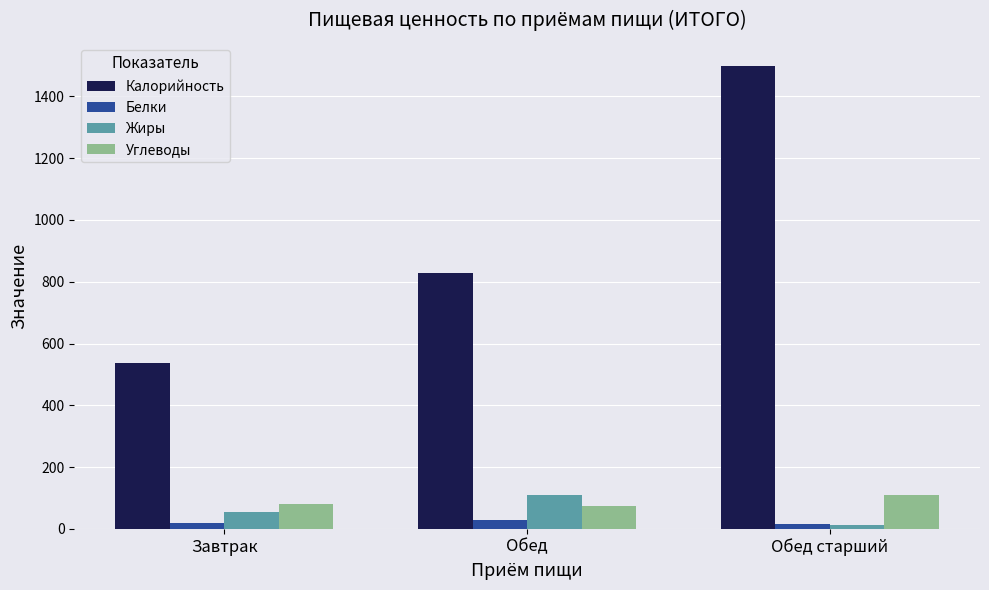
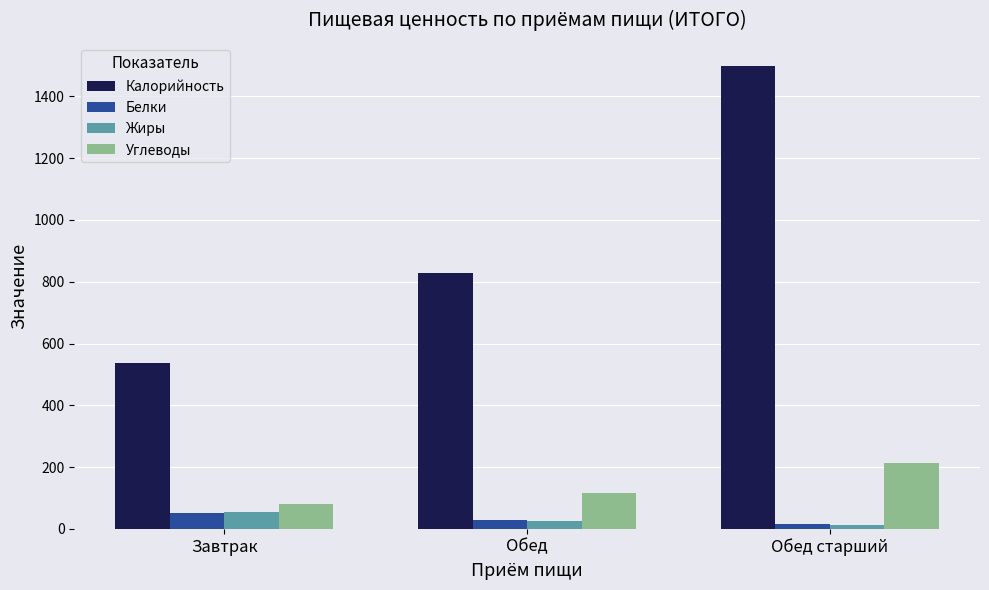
  {
    "Калорийность": {
      "Завтрак": 540,
      "Обед": 830,
      "Обед старший": 1500
    },
    "Белки": {
-     "Завтрак": 20,
+     "Завтрак": 50,
      "Обед": 30,
      "Обед старший": 20
    },
    "Жиры": {
      "Завтрак": 60,
-     "Обед": 110,
+     "Обед": 30,
      "Обед старший": 10
    },
    "Углеводы": {
      "Завтрак": 80,
-     "Обед": 80,
-     "Обед старший": 110
+     "Обед": 120,
+     "Обед старший": 210
    }
  }
